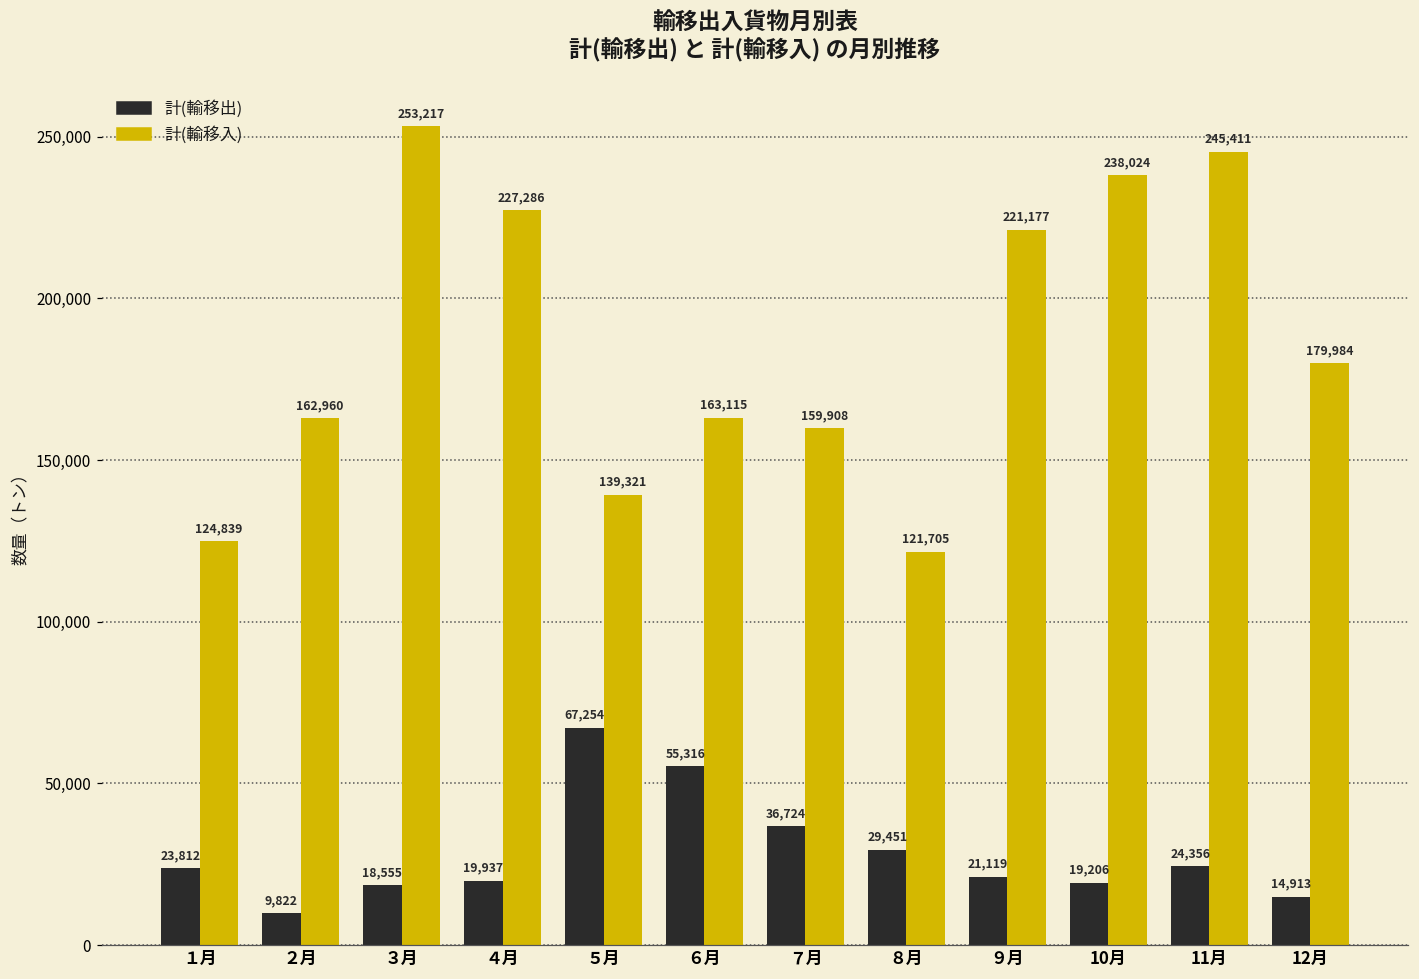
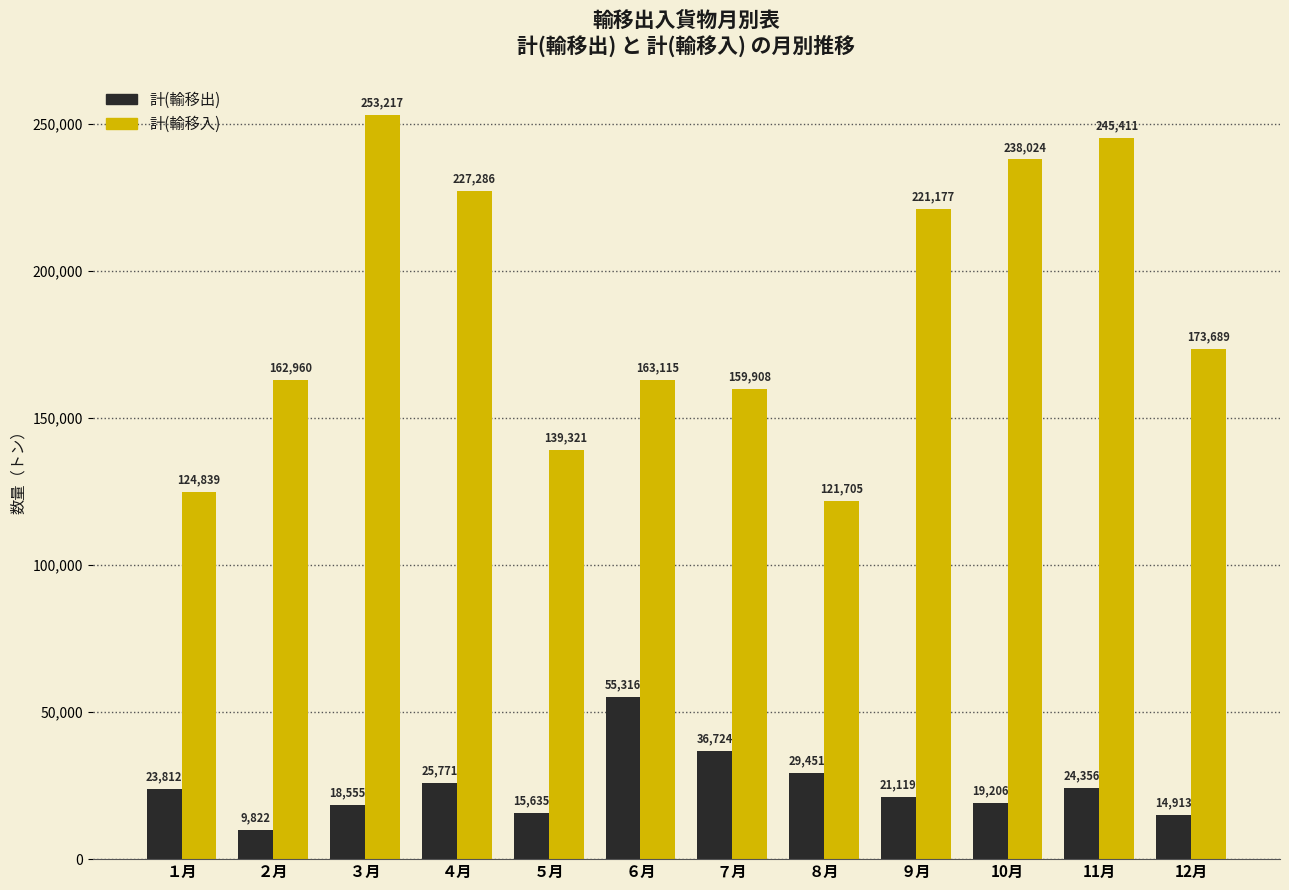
  {
    "計(輸移出)": {
      "１月": "23,812",
      "２月": "9,822",
      "３月": "18,555",
-     "４月": "19,937",
-     "５月": "67,254",
+     "４月": "25,771",
+     "５月": "15,635",
      "６月": "55,316",
      "７月": "36,724",
      "８月": "29,451",
      "９月": "21,119",
      "10月": "19,206",
      "11月": "24,356",
      "12月": "14,913"
    },
    "計(輸移入)": {
      "１月": "124,839",
      "２月": "162,960",
      "３月": "253,217",
      "４月": "227,286",
      "５月": "139,321",
      "６月": "163,115",
      "７月": "159,908",
      "８月": "121,705",
      "９月": "221,177",
      "10月": "238,024",
      "11月": "245,411",
-     "12月": "179,984"
+     "12月": "173,689"
    }
  }
